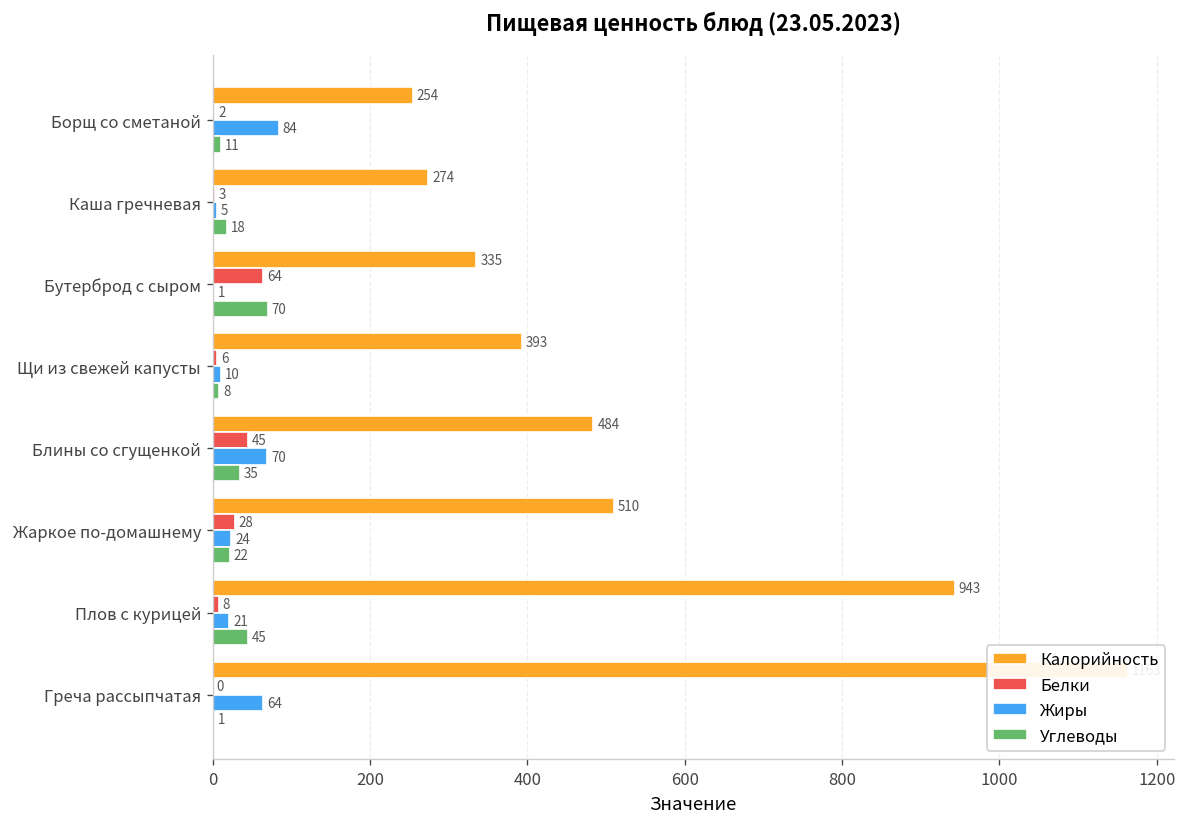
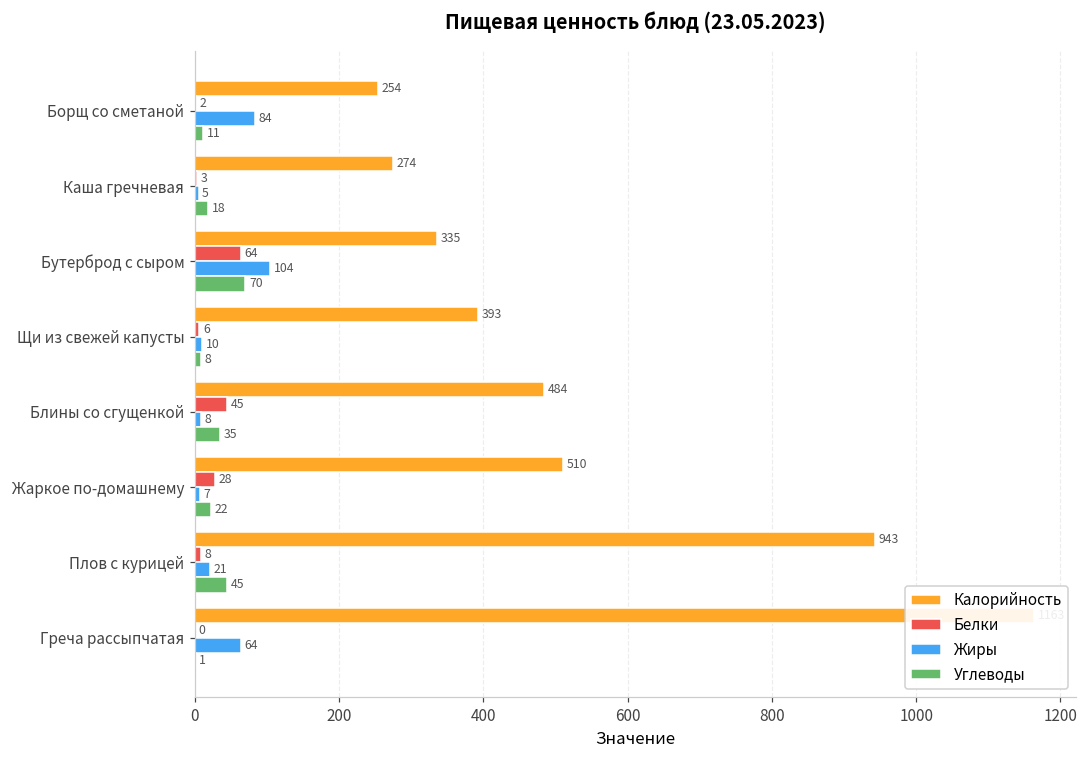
  {
    "Калорийность": {
      "Борщ со сметаной": 254,
      "Каша гречневая": 274,
      "Бутерброд с сыром": 335,
      "Щи из свежей капусты": 393,
      "Блины со сгущенкой": 484,
      "Жаркое по-домашнему": 510,
      "Плов с курицей": 943
    },
    "Белки": {
      "Борщ со сметаной": 2,
      "Каша гречневая": 3,
      "Бутерброд с сыром": 64,
      "Щи из свежей капусты": 6,
      "Блины со сгущенкой": 45,
      "Жаркое по-домашнему": 28,
      "Плов с курицей": 8,
      "Греча рассыпчатая": 0
    },
    "Жиры": {
      "Борщ со сметаной": 84,
      "Каша гречневая": 5,
-     "Бутерброд с сыром": 1,
+     "Бутерброд с сыром": 104,
      "Щи из свежей капусты": 10,
-     "Блины со сгущенкой": 70,
-     "Жаркое по-домашнему": 24,
+     "Блины со сгущенкой": 8,
+     "Жаркое по-домашнему": 7,
      "Плов с курицей": 21,
      "Греча рассыпчатая": 64
    },
    "Углеводы": {
      "Борщ со сметаной": 11,
      "Каша гречневая": 18,
      "Бутерброд с сыром": 70,
      "Щи из свежей капусты": 8,
      "Блины со сгущенкой": 35,
      "Жаркое по-домашнему": 22,
      "Плов с курицей": 45,
      "Греча рассыпчатая": 1
    }
  }
